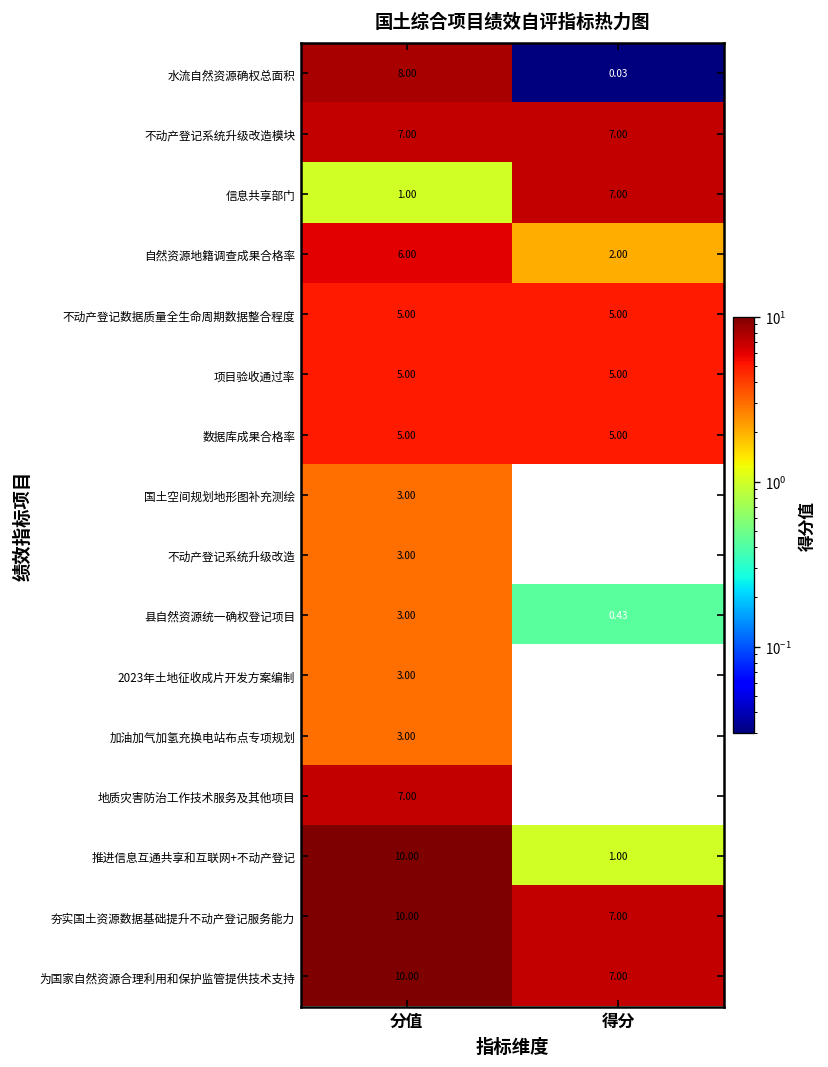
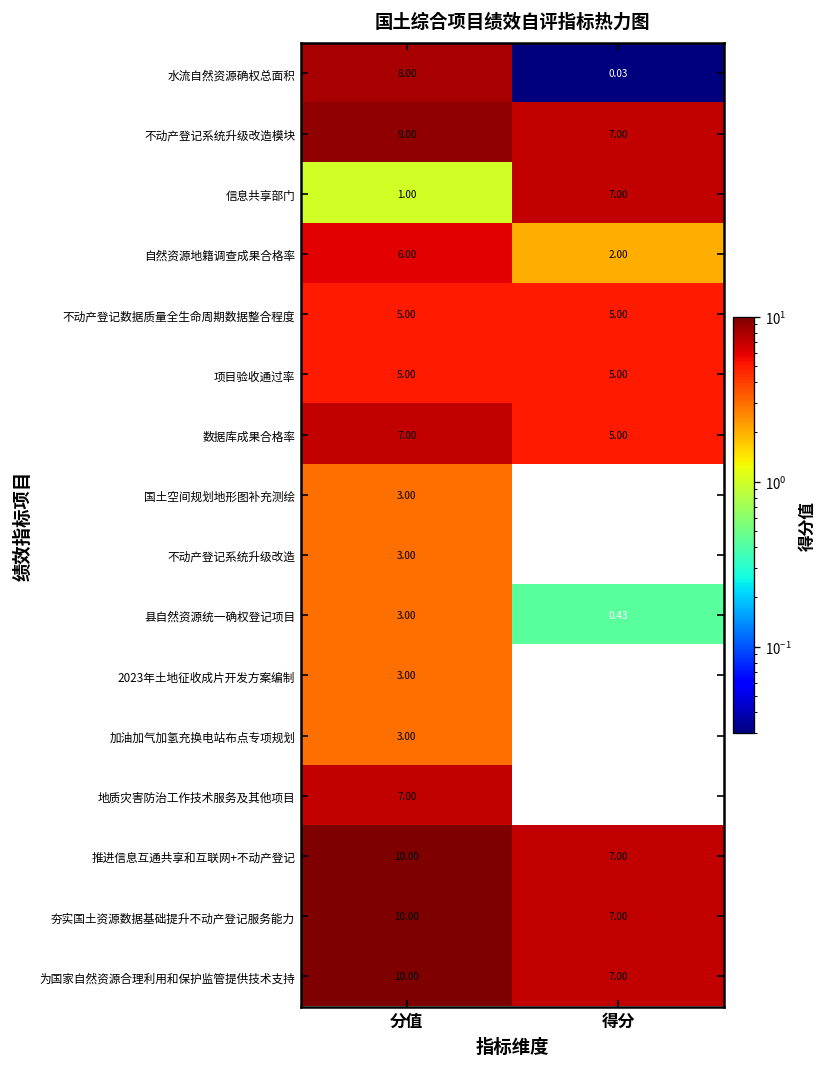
  {
    "水流自然资源确权总面积": {
      "分值": 8.00,
      "得分": 0.03
    },
    "不动产登记系统升级改造模块": {
-     "分值": 7.00,
+     "分值": 9.00,
      "得分": 7.00
    },
    "信息共享部门": {
      "分值": 1.00,
      "得分": 7.00
    },
    "自然资源地籍调查成果合格率": {
      "分值": 6.00,
      "得分": 2.00
    },
    "不动产登记数据质量全生命周期数据整合程度": {
      "分值": 5.00,
      "得分": 5.00
    },
    "项目验收通过率": {
      "分值": 5.00,
      "得分": 5.00
    },
    "数据库成果合格率": {
-     "分值": 5.00,
+     "分值": 7.00,
      "得分": 5.00
    },
    "国土空间规划地形图补充测绘": {
      "分值": 3.00
    },
    "不动产登记系统升级改造": {
      "分值": 3.00
    },
    "县自然资源统一确权登记项目": {
      "分值": 3.00,
      "得分": 0.43
    },
    "2023年土地征收成片开发方案编制": {
      "分值": 3.00
    },
    "加油加气加氢充换电站布点专项规划": {
      "分值": 3.00
    },
    "地质灾害防治工作技术服务及其他项目": {
      "分值": 7.00
    },
    "推进信息互通共享和互联网+不动产登记": {
      "分值": 10.00,
-     "得分": 1.00
+     "得分": 7.00
    },
    "夯实国土资源数据基础提升不动产登记服务能力": {
      "分值": 10.00,
      "得分": 7.00
    },
    "为国家自然资源合理利用和保护监管提供技术支持": {
      "分值": 10.00,
      "得分": 7.00
    }
  }
